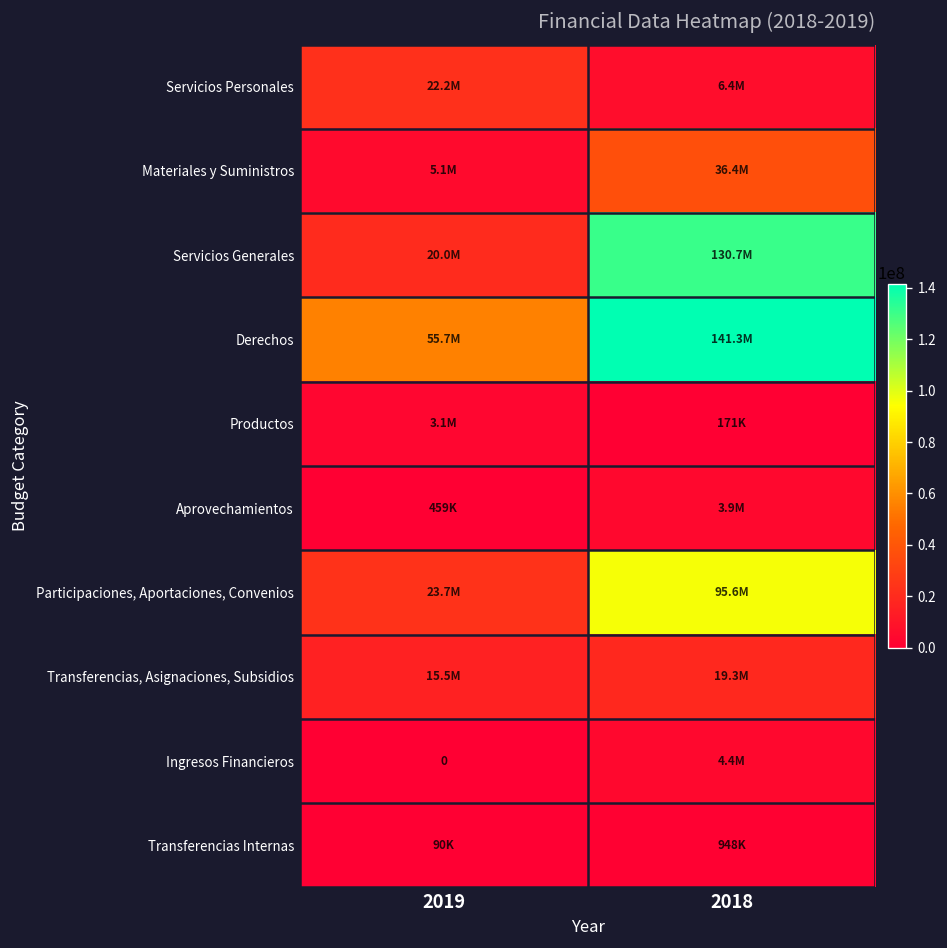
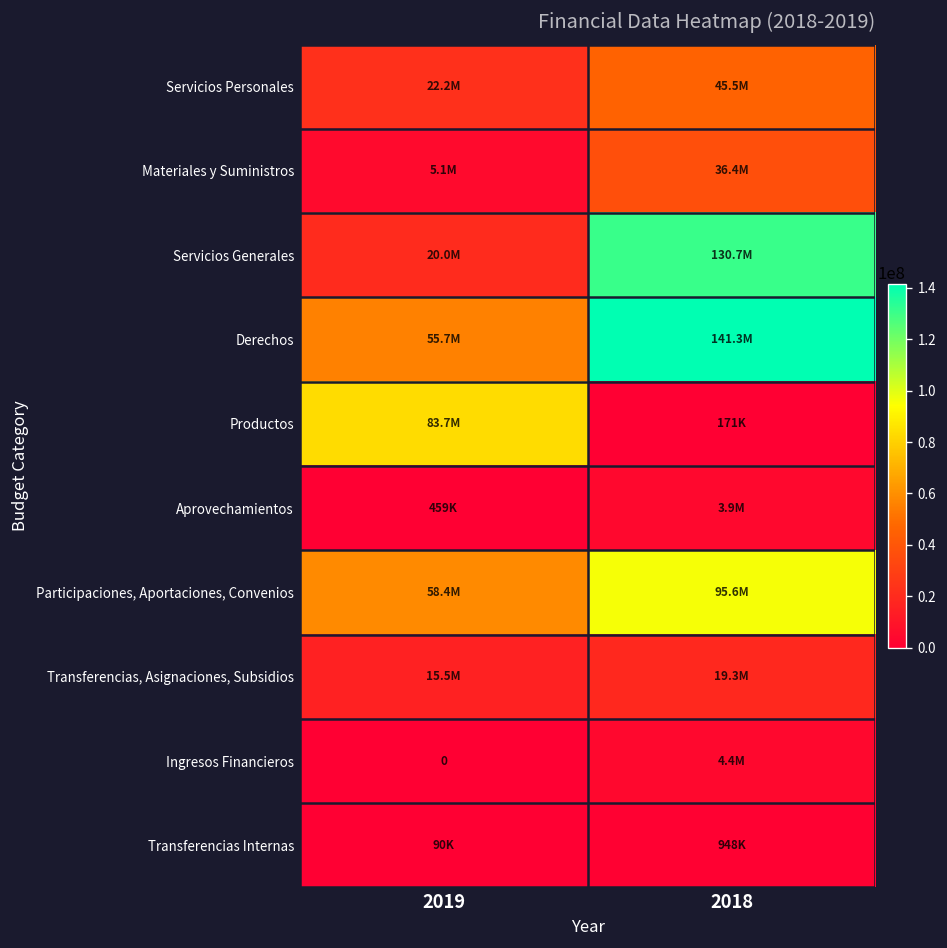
  {
    "Servicios Personales": {
      "2019": "22.2M",
-     "2018": "6.4M"
+     "2018": "45.5M"
    },
    "Materiales y Suministros": {
      "2019": "5.1M",
      "2018": "36.4M"
    },
    "Servicios Generales": {
      "2019": "20.0M",
      "2018": "130.7M"
    },
    "Derechos": {
      "2019": "55.7M",
      "2018": "141.3M"
    },
    "Productos": {
-     "2019": "3.1M",
+     "2019": "83.7M",
      "2018": "171K"
    },
    "Aprovechamientos": {
      "2019": "459K",
      "2018": "3.9M"
    },
    "Participaciones, Aportaciones, Convenios": {
-     "2019": "23.7M",
+     "2019": "58.4M",
      "2018": "95.6M"
    },
    "Transferencias, Asignaciones, Subsidios": {
      "2019": "15.5M",
      "2018": "19.3M"
    },
    "Ingresos Financieros": {
      "2019": "0",
      "2018": "4.4M"
    },
    "Transferencias Internas": {
      "2019": "90K",
      "2018": "948K"
    }
  }
